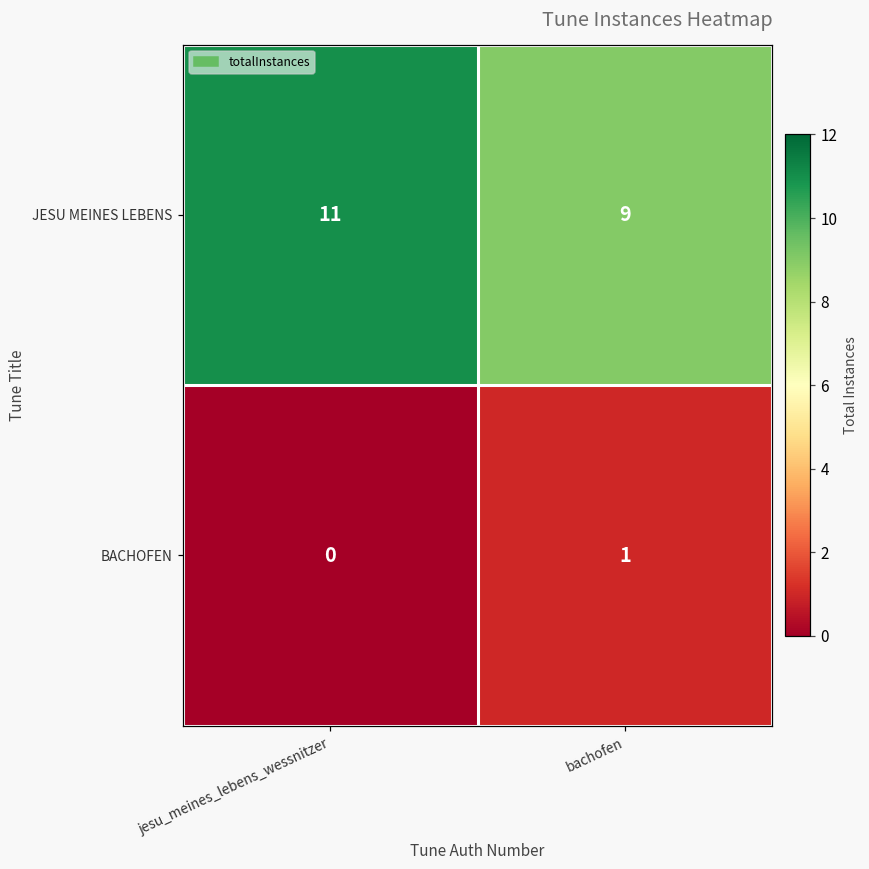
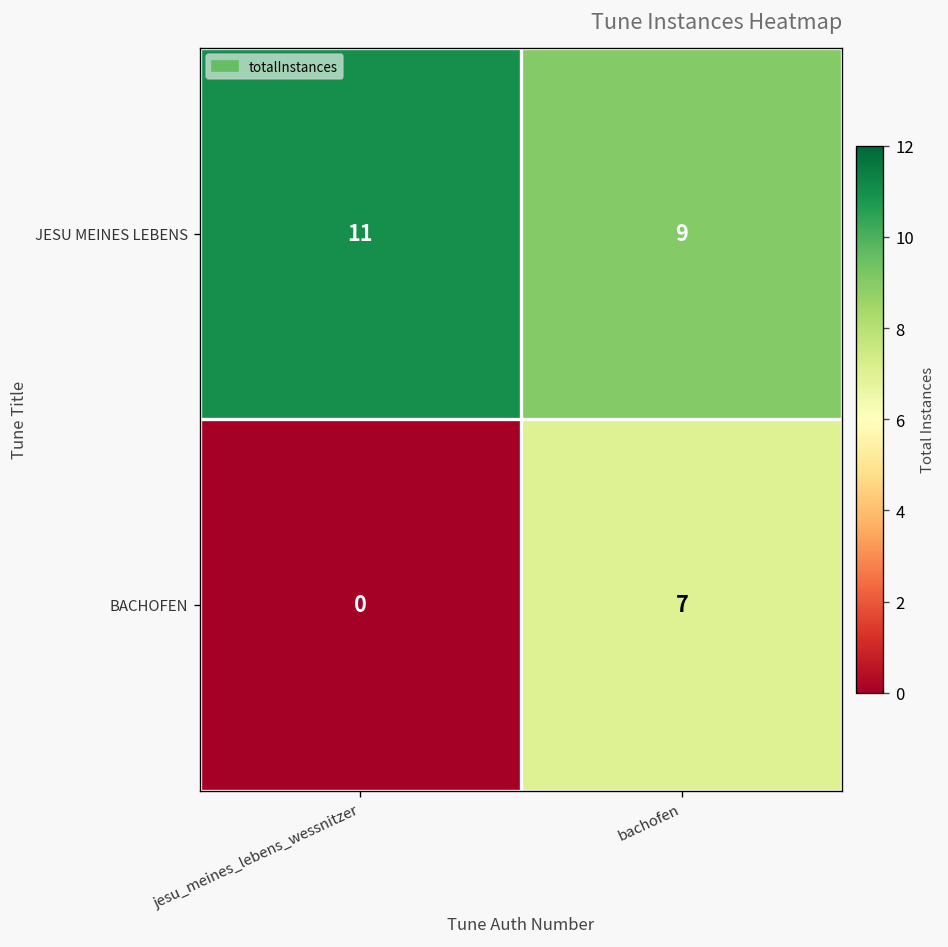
  {
    "JESU MEINES LEBENS": {
      "jesu_meines_lebens_wessnitzer": 11,
      "bachofen": 9
    },
    "BACHOFEN": {
      "jesu_meines_lebens_wessnitzer": 0,
-     "bachofen": 1
+     "bachofen": 7
    }
  }
